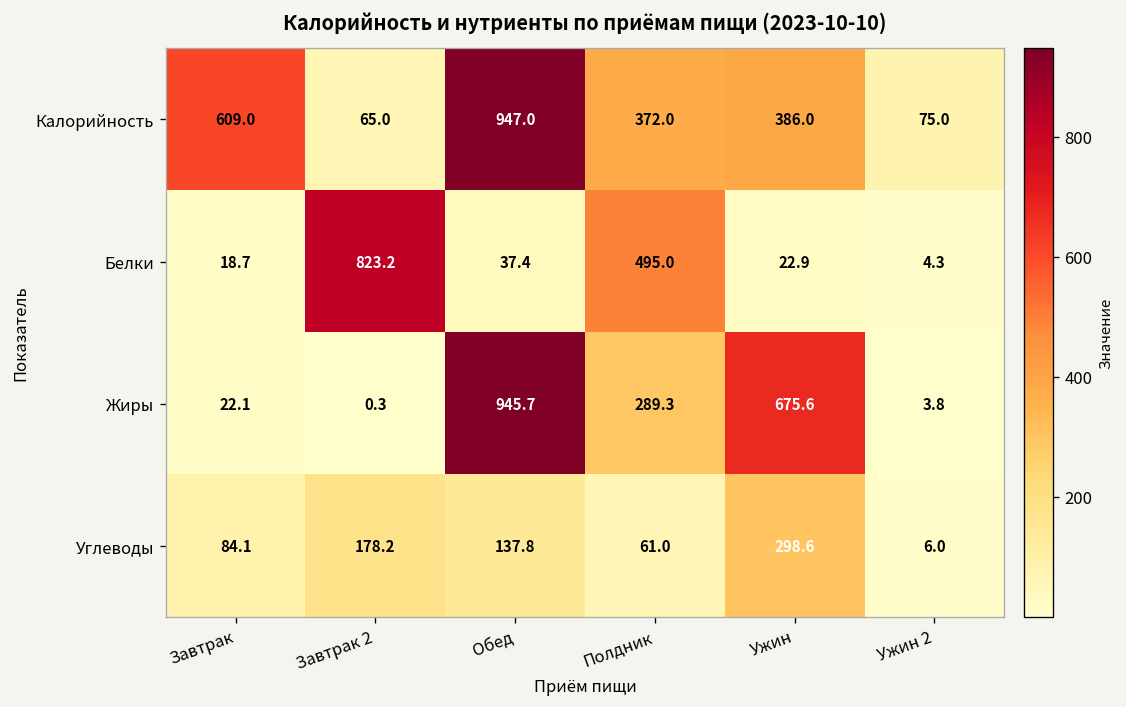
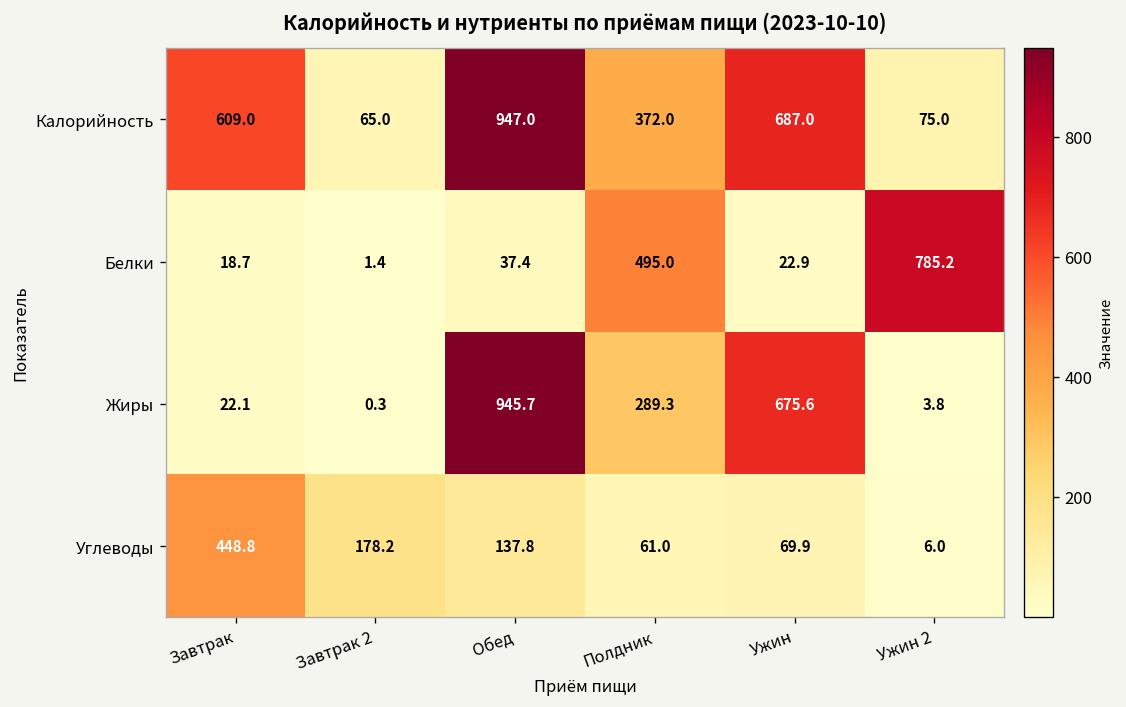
  {
    "Калорийность": {
      "Завтрак": 609.0,
      "Завтрак 2": 65.0,
      "Обед": 947.0,
      "Полдник": 372.0,
-     "Ужин": 386.0,
+     "Ужин": 687.0,
      "Ужин 2": 75.0
    },
    "Белки": {
      "Завтрак": 18.7,
-     "Завтрак 2": 823.2,
+     "Завтрак 2": 1.4,
      "Обед": 37.4,
      "Полдник": 495.0,
      "Ужин": 22.9,
-     "Ужин 2": 4.3
+     "Ужин 2": 785.2
    },
    "Жиры": {
      "Завтрак": 22.1,
      "Завтрак 2": 0.3,
      "Обед": 945.7,
      "Полдник": 289.3,
      "Ужин": 675.6,
      "Ужин 2": 3.8
    },
    "Углеводы": {
-     "Завтрак": 84.1,
+     "Завтрак": 448.8,
      "Завтрак 2": 178.2,
      "Обед": 137.8,
      "Полдник": 61.0,
-     "Ужин": 298.6,
+     "Ужин": 69.9,
      "Ужин 2": 6.0
    }
  }
